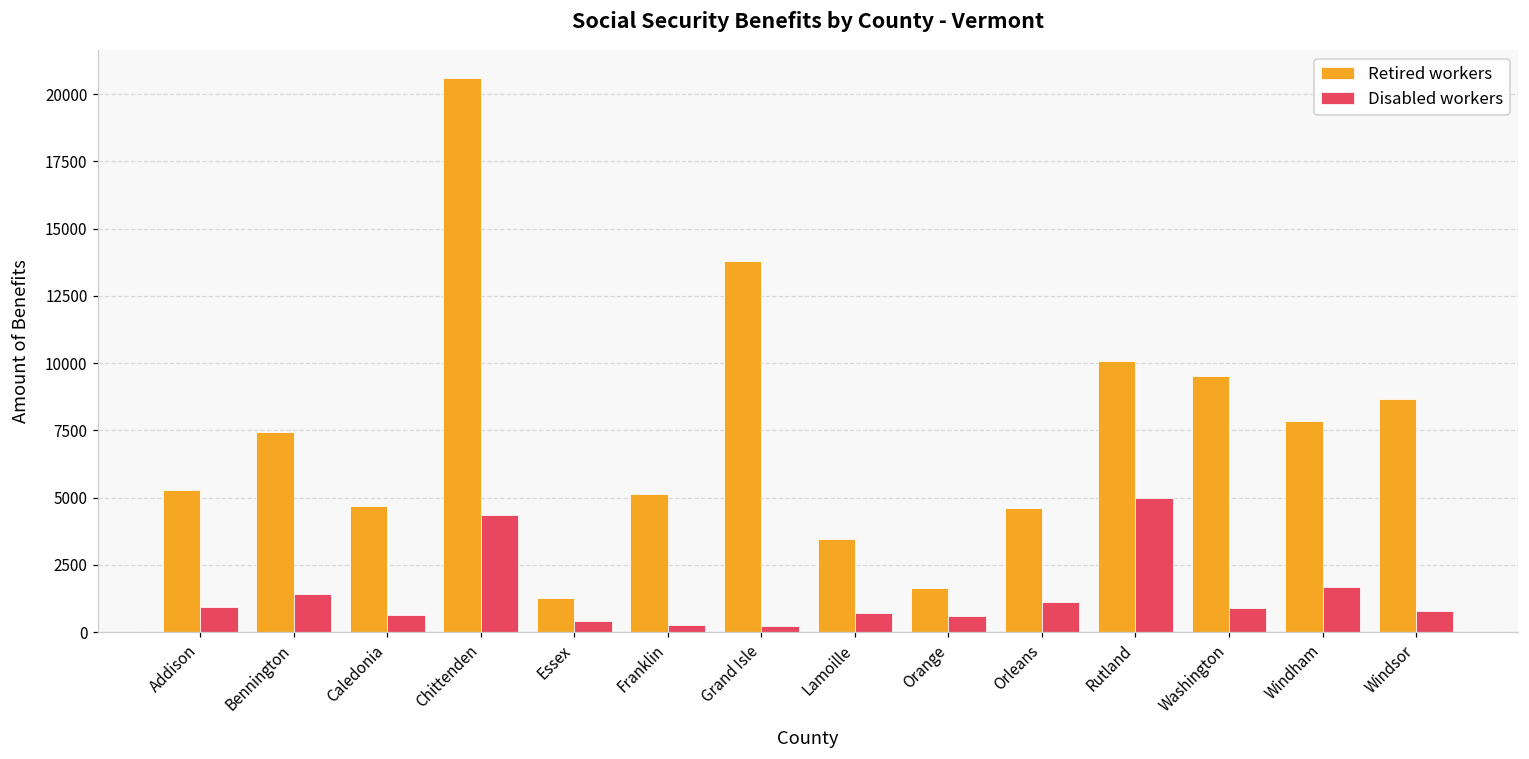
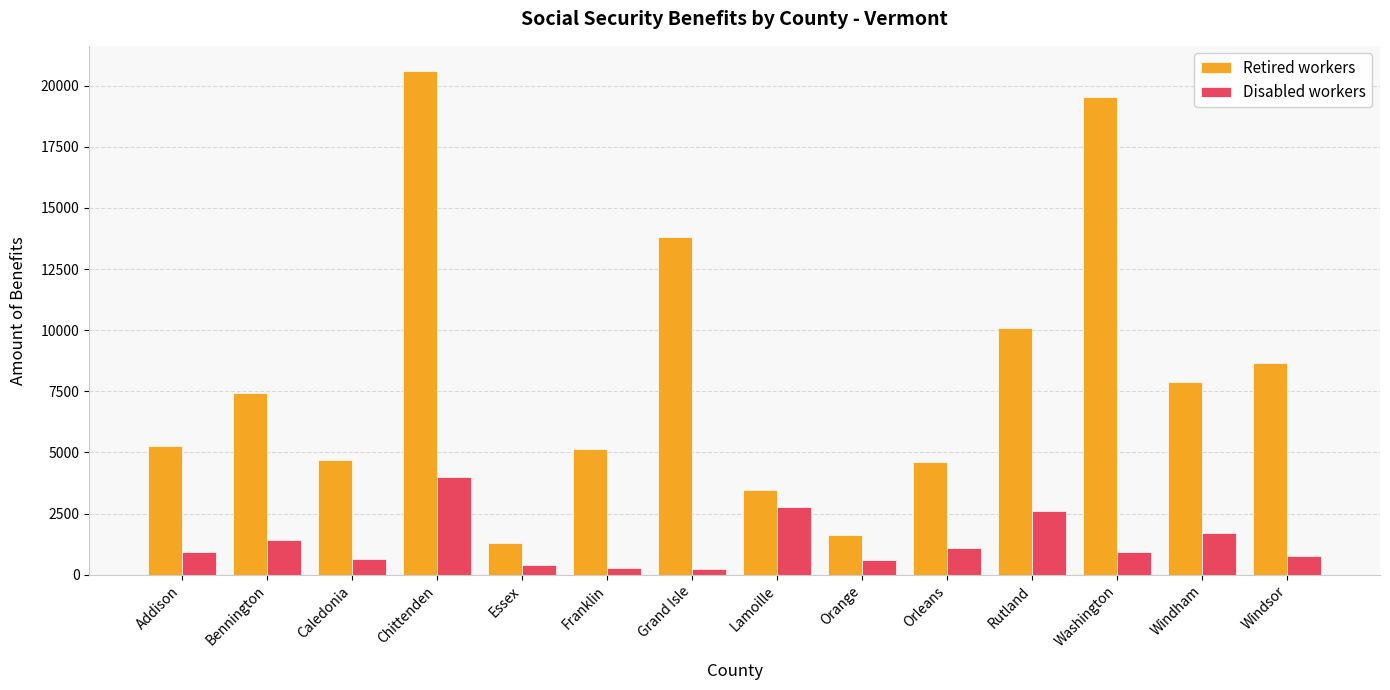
  {
    "Retired workers": {
      "Addison": 5300,
      "Bennington": 7400,
      "Caledonia": 4700,
      "Chittenden": 20600,
      "Essex": 1300,
      "Franklin": 5200,
      "Grand Isle": 13800,
      "Lamoille": 3500,
      "Orange": 1600,
      "Orleans": 4600,
      "Rutland": 10100,
-     "Washington": 9500,
+     "Washington": 19500,
      "Windham": 7900,
      "Windsor": 8700
    },
    "Disabled workers": {
      "Addison": 900,
      "Bennington": 1400,
      "Caledonia": 600,
-     "Chittenden": 4400,
+     "Chittenden": 4000,
      "Essex": 400,
      "Franklin": 300,
      "Grand Isle": 200,
-     "Lamoille": 700,
+     "Lamoille": 2800,
      "Orange": 600,
      "Orleans": 1100,
-     "Rutland": 5000,
+     "Rutland": 2600,
      "Washington": 900,
      "Windham": 1700,
      "Windsor": 800
    }
  }
